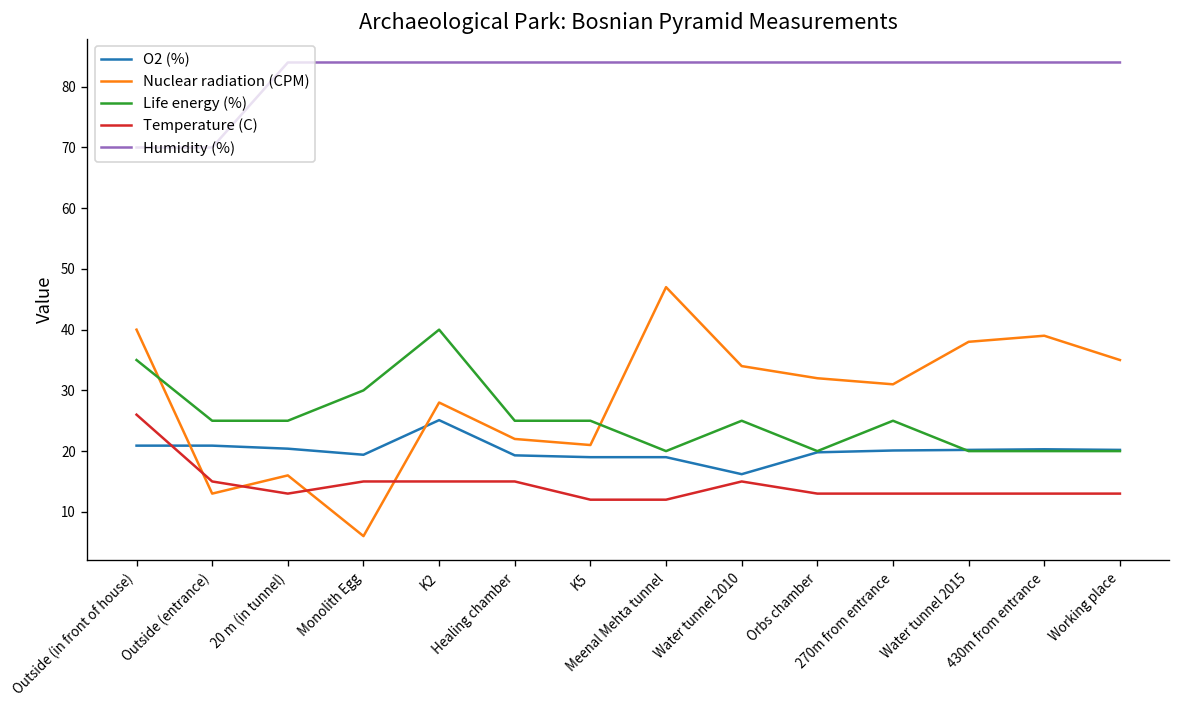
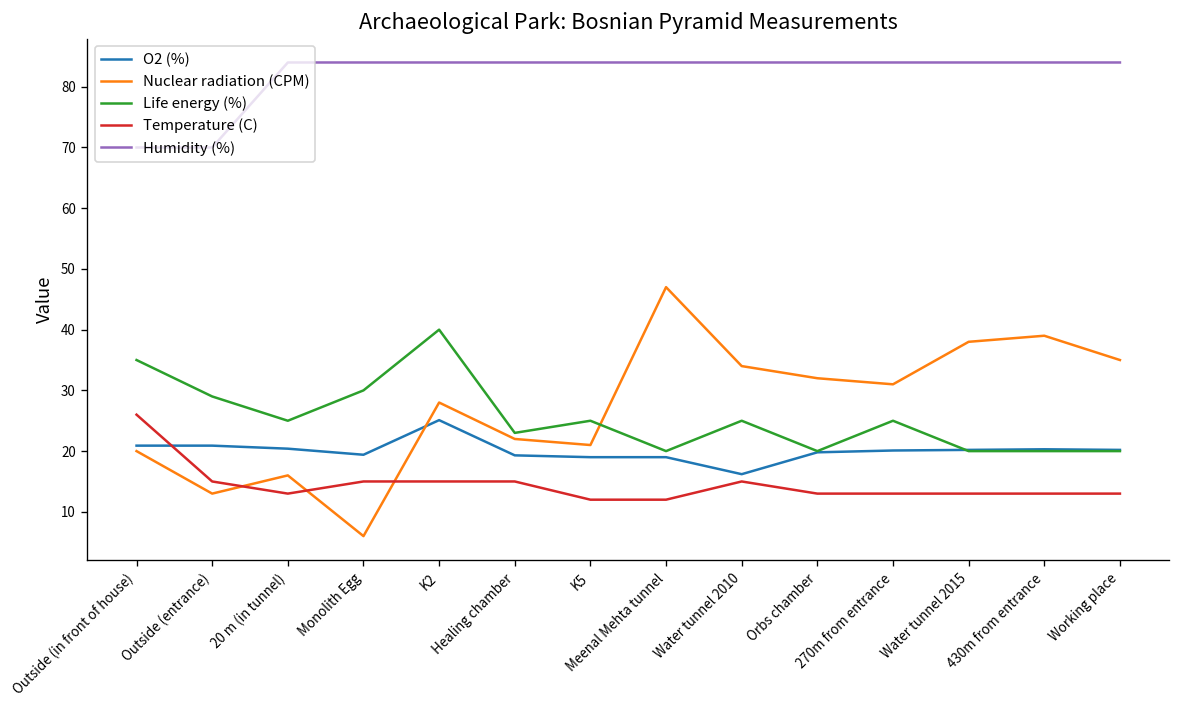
  {
    "O2 (%)": {
      "Outside (in front of house)": 21,
      "Outside (entrance)": 21,
      "20 m (in tunnel)": 20,
      "Monolith Egg": 19,
      "K2": 25,
      "Healing chamber": 19,
      "K5": 19,
      "Meenal Mehta tunnel": 19,
      "Water tunnel 2010": 16,
      "270m from entrance": 20
    },
    "Nuclear radiation (CPM)": {
-     "Outside (in front of house)": 40,
+     "Outside (in front of house)": 20,
      "Outside (entrance)": 13,
      "20 m (in tunnel)": 16,
      "Monolith Egg": 6,
      "K2": 28,
      "Healing chamber": 22,
      "K5": 21,
      "Meenal Mehta tunnel": 47,
      "Water tunnel 2010": 34,
      "Orbs chamber": 32,
      "270m from entrance": 31,
      "Water tunnel 2015": 38,
      "430m from entrance": 39,
      "Working place": 35
    },
    "Life energy (%)": {
      "Outside (in front of house)": 35,
-     "Outside (entrance)": 25,
+     "Outside (entrance)": 29,
      "20 m (in tunnel)": 25,
      "Monolith Egg": 30,
      "K2": 40,
-     "Healing chamber": 25,
+     "Healing chamber": 23,
      "K5": 25,
      "Meenal Mehta tunnel": 20,
      "Water tunnel 2010": 25,
      "270m from entrance": 25
    },
    "Temperature (C)": {
      "Outside (in front of house)": 26,
      "Outside (entrance)": 15,
      "20 m (in tunnel)": 13,
      "Monolith Egg": 15,
      "K2": 15,
      "Healing chamber": 15,
      "K5": 12,
      "Meenal Mehta tunnel": 12,
      "Water tunnel 2010": 15,
      "Orbs chamber": 13,
      "270m from entrance": 13,
      "Water tunnel 2015": 13,
      "430m from entrance": 13,
      "Working place": 13
    },
    "Humidity (%)": {
      "Monolith Egg": 84,
      "K2": 84,
      "Healing chamber": 84,
      "K5": 84,
      "Meenal Mehta tunnel": 84,
      "Water tunnel 2010": 84,
      "Orbs chamber": 84,
      "270m from entrance": 84,
      "Water tunnel 2015": 84,
      "430m from entrance": 84,
      "Working place": 84
    }
  }
